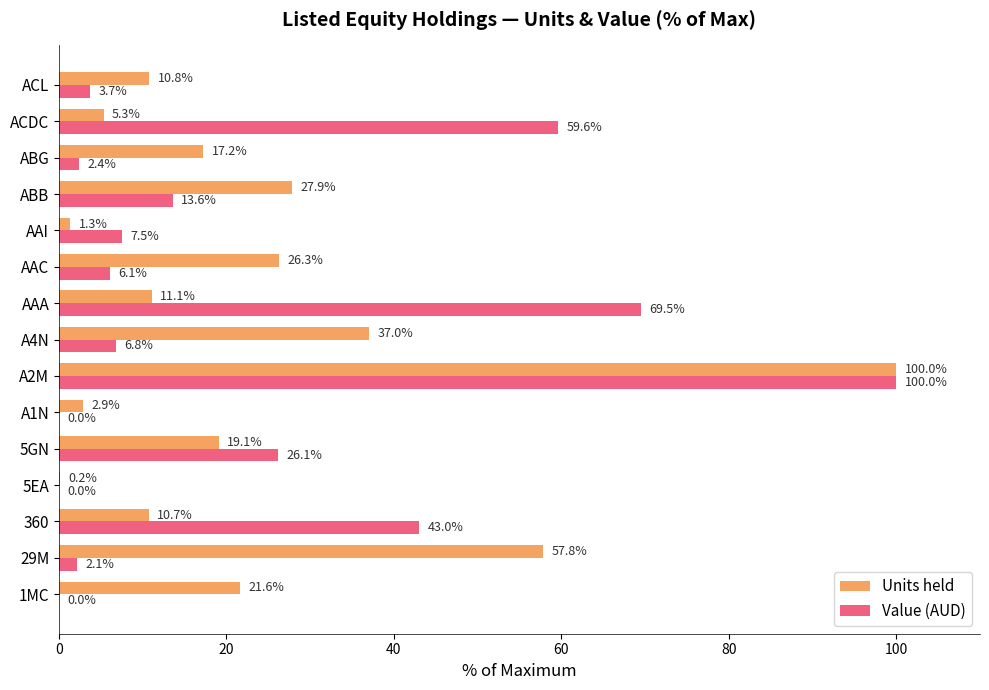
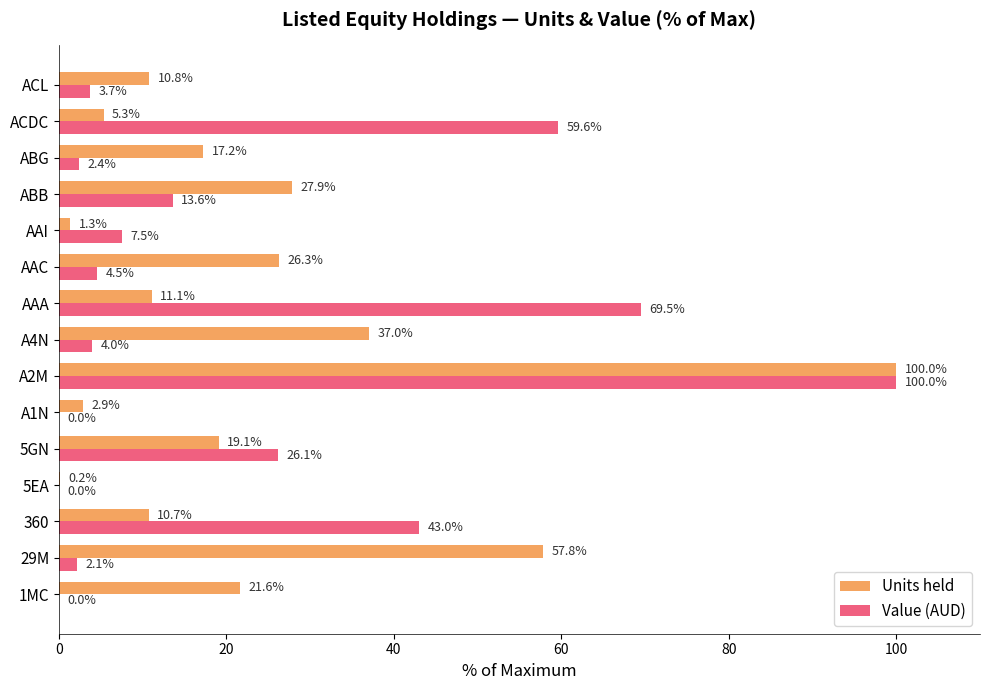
  {
    "Units held": {
      "ACL": "10.8%",
      "ACDC": "5.3%",
      "ABG": "17.2%",
      "ABB": "27.9%",
      "AAI": "1.3%",
      "AAC": "26.3%",
      "AAA": "11.1%",
      "A4N": "37.0%",
      "A2M": "100.0%",
      "A1N": "2.9%",
      "5GN": "19.1%",
      "5EA": "0.2%",
      "360": "10.7%",
      "29M": "57.8%",
      "1MC": "21.6%"
    },
    "Value (AUD)": {
      "ACL": "3.7%",
      "ACDC": "59.6%",
      "ABG": "2.4%",
      "ABB": "13.6%",
      "AAI": "7.5%",
-     "AAC": "6.1%",
+     "AAC": "4.5%",
      "AAA": "69.5%",
-     "A4N": "6.8%",
+     "A4N": "4.0%",
      "A2M": "100.0%",
      "A1N": "0.0%",
      "5GN": "26.1%",
      "5EA": "0.0%",
      "360": "43.0%",
      "29M": "2.1%",
      "1MC": "0.0%"
    }
  }
